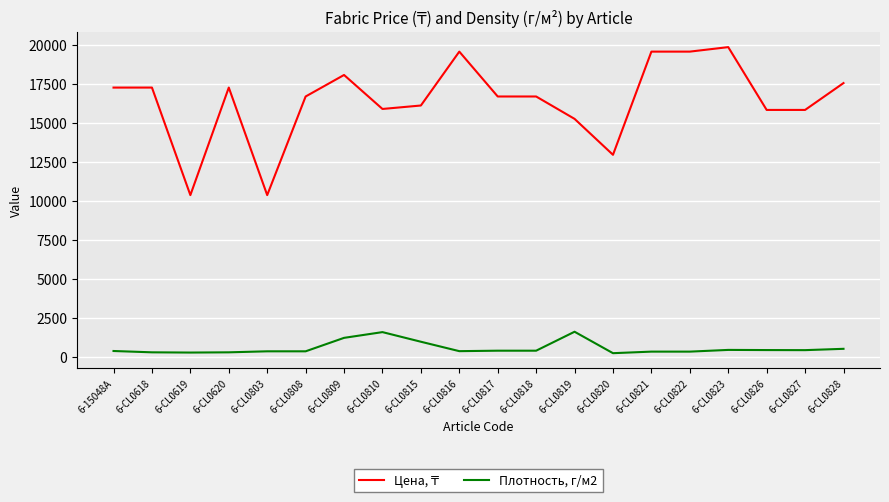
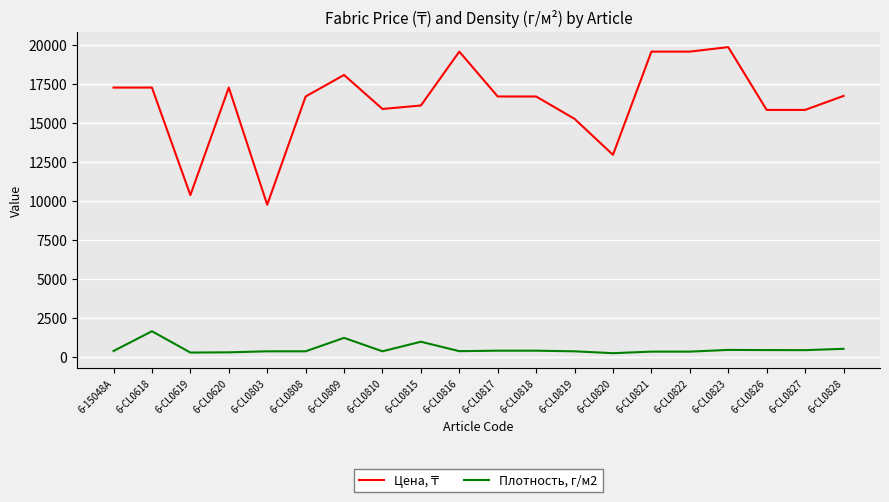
  {
    "Цена, ₸": {
      "6-15048A": 17300,
      "6-CL0618": 17300,
      "6-CL0619": 10400,
      "6-CL0620": 17300,
-     "6-CL0803": 10400,
+     "6-CL0803": 9800,
      "6-CL0808": 16700,
      "6-CL0809": 18100,
      "6-CL0810": 15900,
      "6-CL0815": 16100,
      "6-CL0816": 19600,
      "6-CL0817": 16700,
      "6-CL0818": 16700,
      "6-CL0819": 15300,
      "6-CL0820": 13000,
      "6-CL0821": 19600,
      "6-CL0822": 19600,
      "6-CL0823": 19900,
      "6-CL0826": 15800,
      "6-CL0827": 15800,
-     "6-CL0828": 17600
+     "6-CL0828": 16700
    },
    "Плотность, г/м2": {
      "6-15048A": 400,
-     "6-CL0618": 300,
+     "6-CL0618": 1600,
      "6-CL0619": 300,
      "6-CL0620": 300,
      "6-CL0803": 300,
      "6-CL0808": 300,
      "6-CL0809": 1200,
-     "6-CL0810": 1600,
+     "6-CL0810": 300,
      "6-CL0815": 1000,
      "6-CL0816": 400,
      "6-CL0817": 400,
      "6-CL0818": 400,
-     "6-CL0819": 1600,
+     "6-CL0819": 300,
      "6-CL0820": 200,
      "6-CL0821": 300,
      "6-CL0822": 300,
      "6-CL0823": 400,
      "6-CL0826": 400,
      "6-CL0827": 400,
      "6-CL0828": 500
    }
  }
